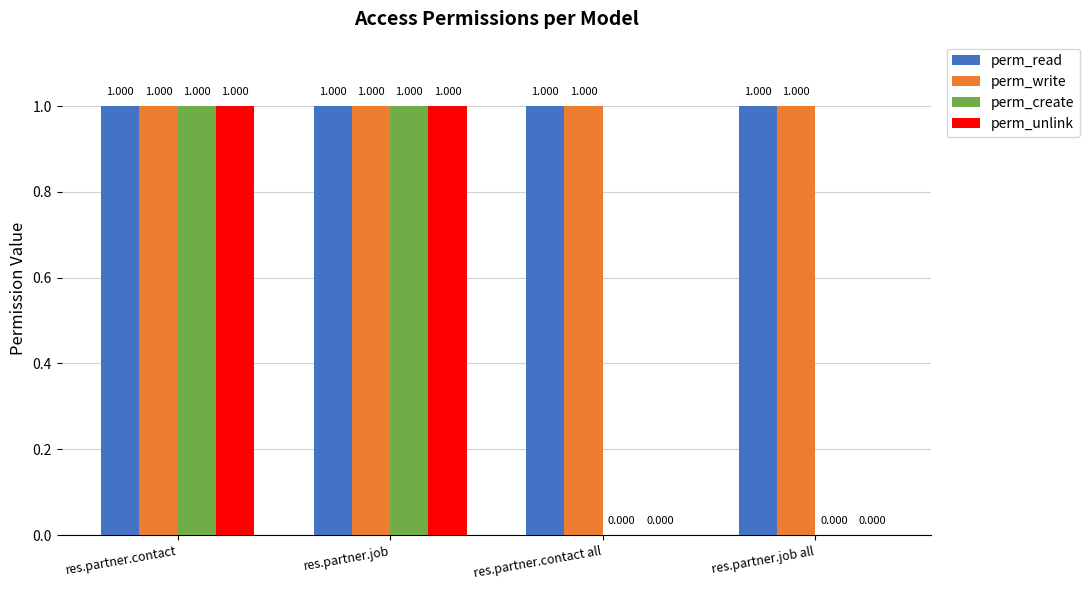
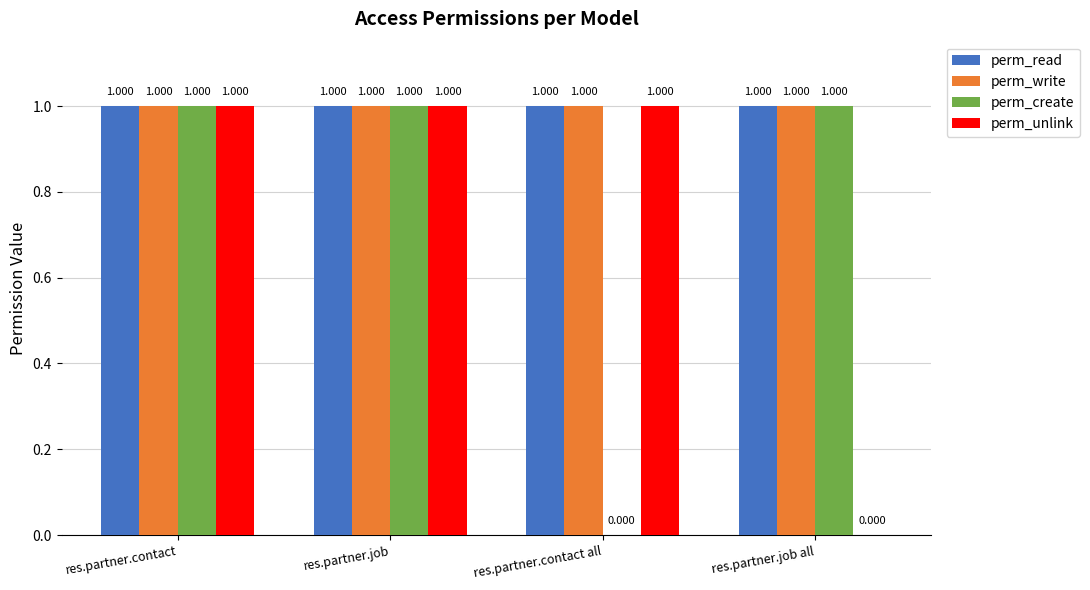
  {
    "perm_read": {
      "res.partner.contact": 1.000,
      "res.partner.job": 1.000,
      "res.partner.contact all": 1.000,
      "res.partner.job all": 1.000
    },
    "perm_write": {
      "res.partner.contact": 1.000,
      "res.partner.job": 1.000,
      "res.partner.contact all": 1.000,
      "res.partner.job all": 1.000
    },
    "perm_create": {
      "res.partner.contact": 1.000,
      "res.partner.job": 1.000,
      "res.partner.contact all": 0.000,
-     "res.partner.job all": 0.000
+     "res.partner.job all": 1.000
    },
    "perm_unlink": {
      "res.partner.contact": 1.000,
      "res.partner.job": 1.000,
-     "res.partner.contact all": 0.000,
+     "res.partner.contact all": 1.000,
      "res.partner.job all": 0.000
    }
  }
